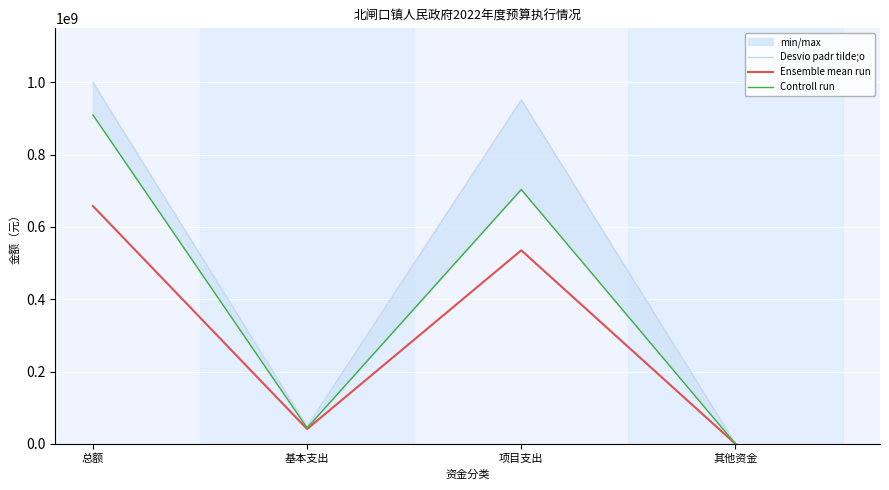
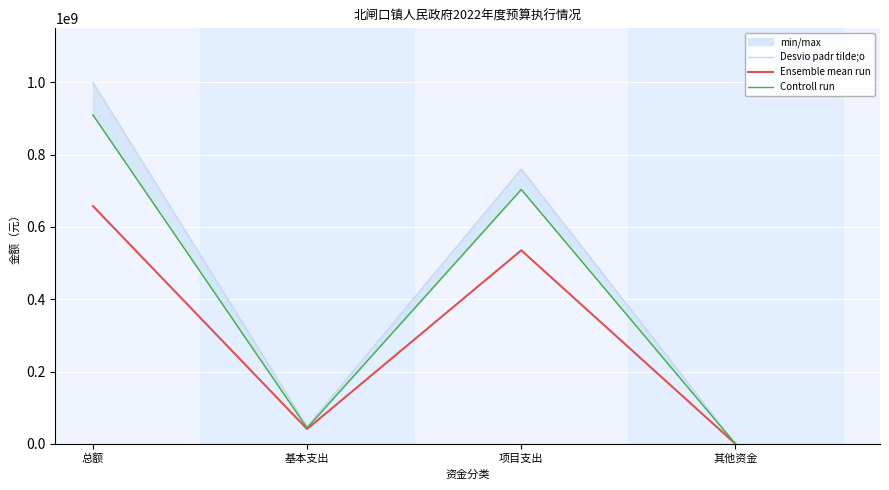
  {
    "Controll run": {
      "总额": 910000000,
      "项目支出": 700000000
    },
    "min/max": {
      "总额": 1000000000,
-     "项目支出": 950000000
+     "项目支出": 760000000
    },
    "Ensemble mean run": {
      "总额": 660000000,
      "项目支出": 540000000
    }
  }
